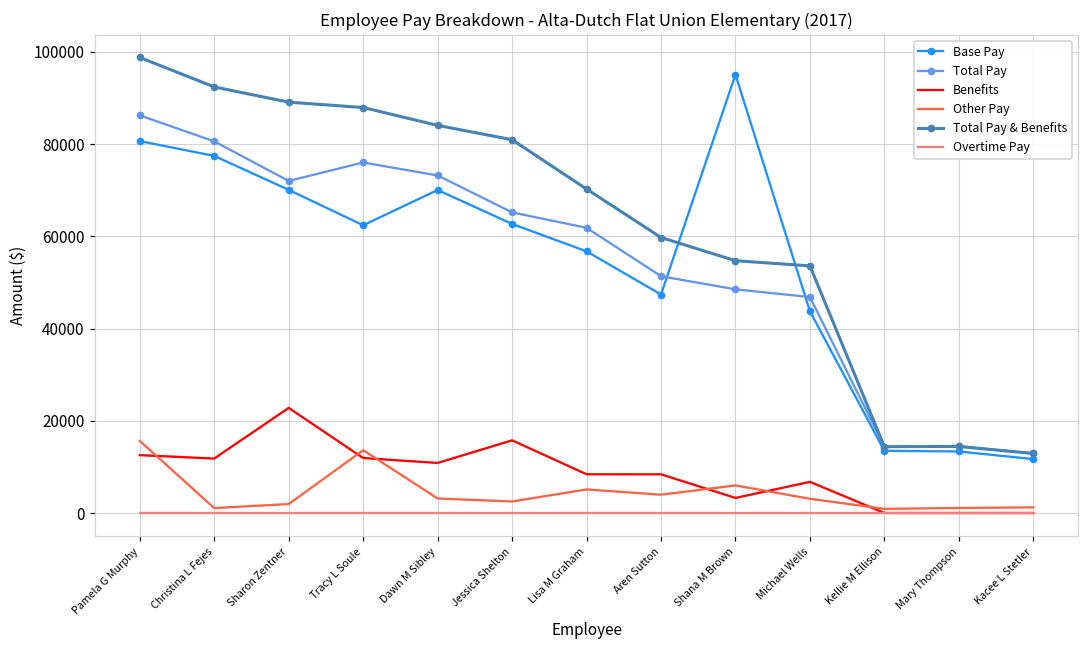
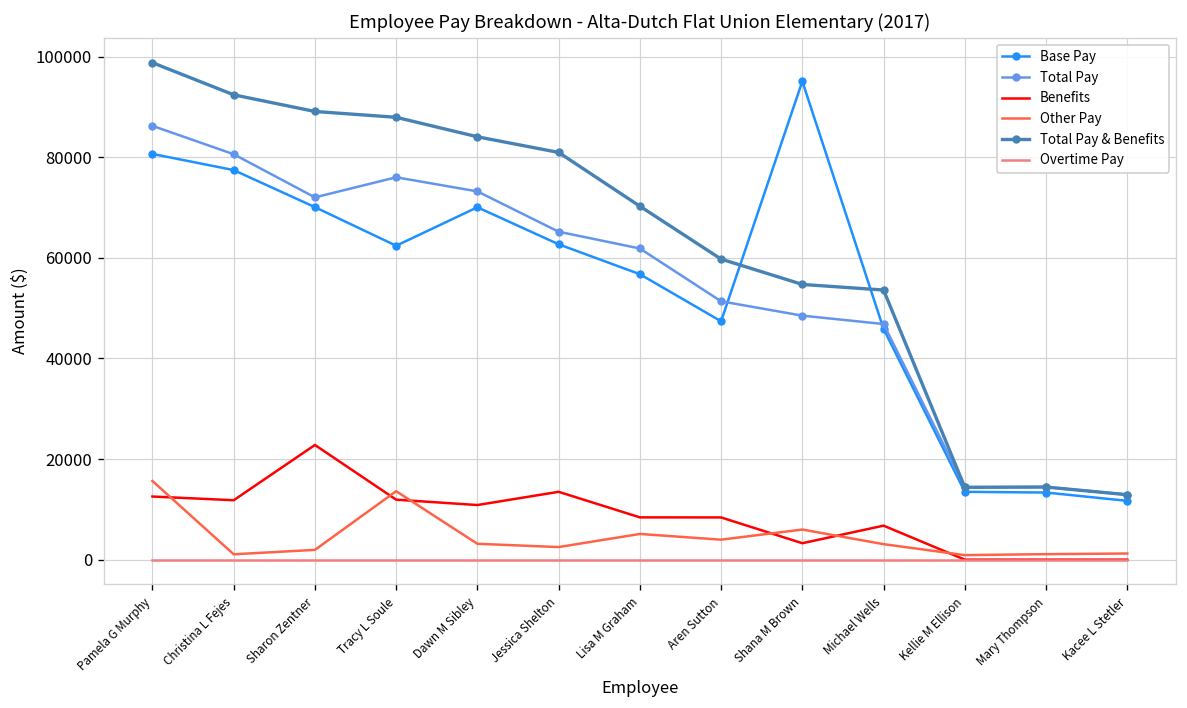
  {
    "Base Pay": {
      "Pamela G Murphy": 81000,
      "Christina L Fejes": 77000,
      "Sharon Zentner": 70000,
      "Tracy L Soule": 62000,
      "Dawn M Sibley": 70000,
      "Jessica Shelton": 63000,
      "Lisa M Graham": 57000,
      "Aren Sutton": 47000,
      "Shana M Brown": 95000,
-     "Michael Wells": 44000,
+     "Michael Wells": 46000,
      "Kellie M Ellison": 13000,
      "Mary Thompson": 13000,
      "Kacee L Stetler": 12000
    },
    "Total Pay": {
      "Pamela G Murphy": 86000,
      "Christina L Fejes": 81000,
      "Sharon Zentner": 72000,
      "Tracy L Soule": 76000,
      "Dawn M Sibley": 73000,
      "Jessica Shelton": 65000,
      "Lisa M Graham": 62000,
      "Aren Sutton": 51000,
      "Shana M Brown": 48000,
      "Michael Wells": 47000
    },
    "Benefits": {
      "Pamela G Murphy": 13000,
      "Christina L Fejes": 12000,
      "Sharon Zentner": 23000,
      "Tracy L Soule": 12000,
      "Dawn M Sibley": 11000,
-     "Jessica Shelton": 16000,
+     "Jessica Shelton": 13000,
      "Lisa M Graham": 8000,
      "Aren Sutton": 8000,
      "Shana M Brown": 3000,
      "Michael Wells": 7000
    },
    "Other Pay": {
      "Pamela G Murphy": 16000,
      "Christina L Fejes": 1000,
      "Sharon Zentner": 2000,
      "Tracy L Soule": 14000,
      "Dawn M Sibley": 3000,
      "Jessica Shelton": 3000,
      "Lisa M Graham": 5000,
      "Aren Sutton": 4000,
      "Shana M Brown": 6000,
      "Michael Wells": 3000,
      "Kellie M Ellison": 1000,
      "Mary Thompson": 1000,
      "Kacee L Stetler": 1000
    },
    "Total Pay & Benefits": {
      "Pamela G Murphy": 99000,
      "Christina L Fejes": 92000,
      "Sharon Zentner": 89000,
      "Tracy L Soule": 88000,
      "Dawn M Sibley": 84000,
      "Jessica Shelton": 81000,
      "Lisa M Graham": 70000,
      "Aren Sutton": 60000,
      "Shana M Brown": 55000,
      "Michael Wells": 54000
    },
    "Overtime Pay": {
      "Pamela G Murphy": 0,
      "Christina L Fejes": 0,
      "Sharon Zentner": 0,
      "Tracy L Soule": 0,
      "Dawn M Sibley": 0,
      "Jessica Shelton": 0,
      "Lisa M Graham": 0,
      "Aren Sutton": 0,
      "Shana M Brown": 0,
      "Michael Wells": 0
    }
  }
